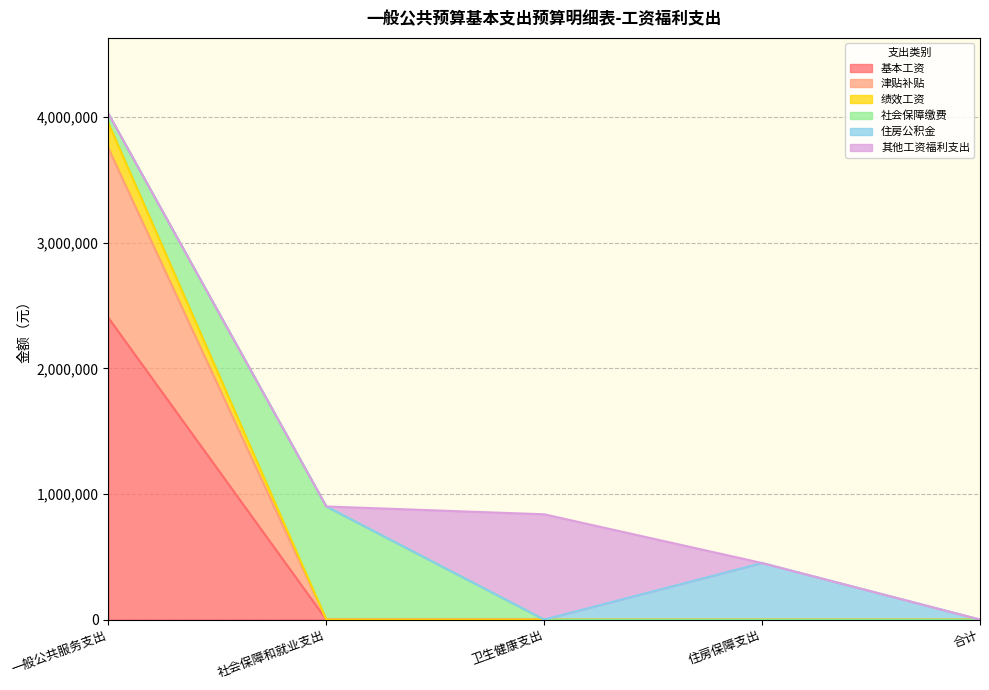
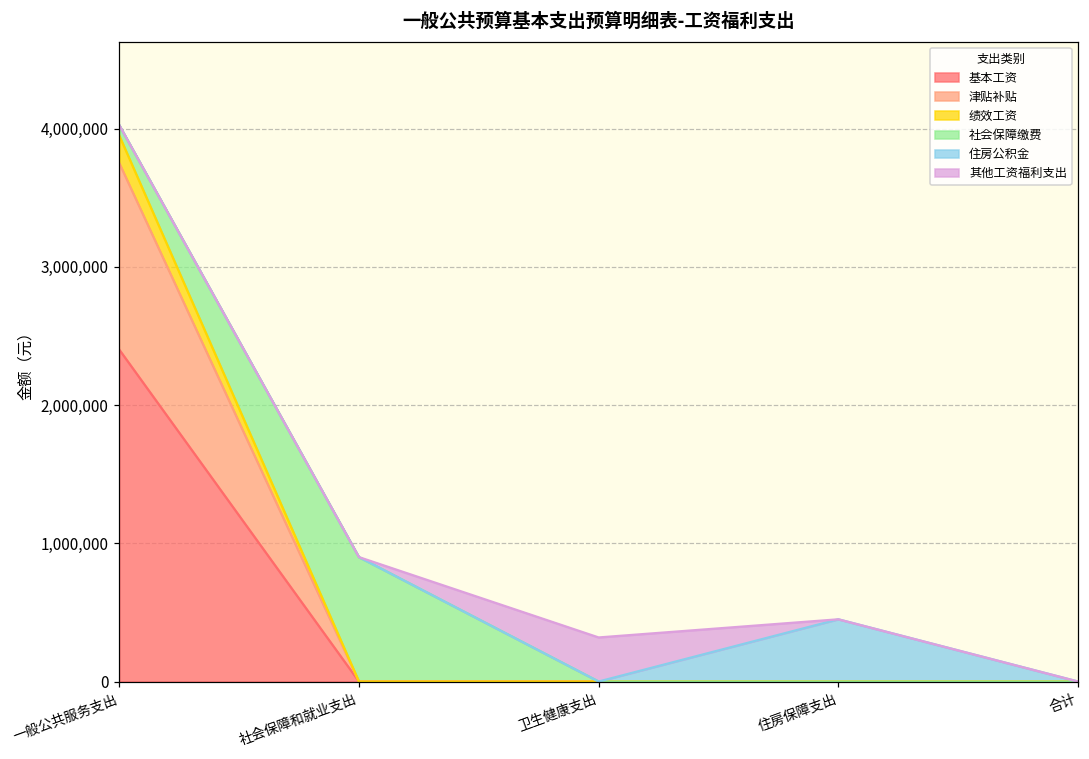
  {
    "绩效工资": {
      "一般公共服务支出": "200,000"
    },
    "其他工资福利支出": {
-     "卫生健康支出": "840,000"
+     "卫生健康支出": "320,000"
    }
  }
